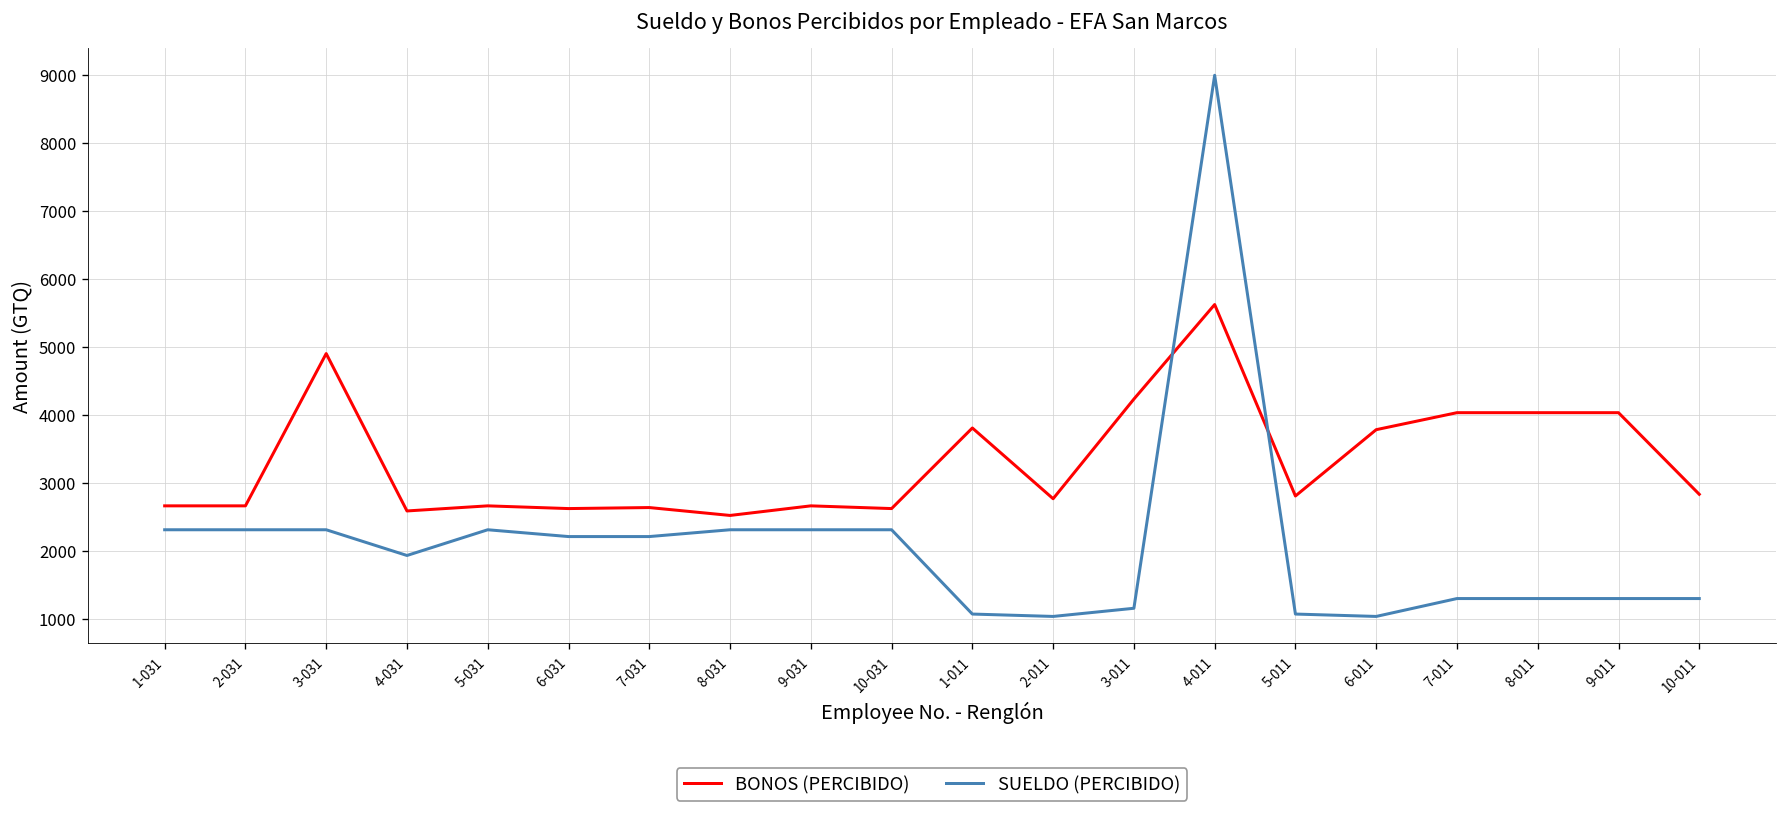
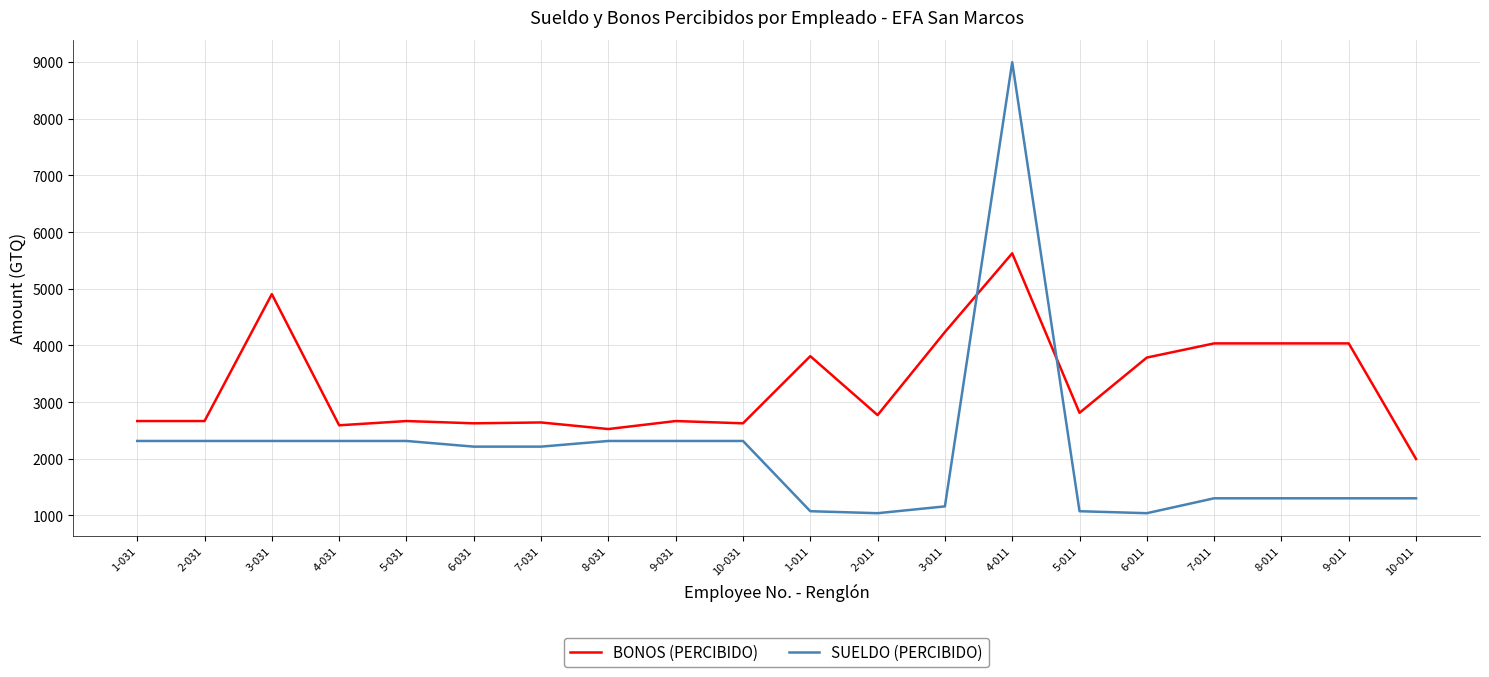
  {
    "BONOS (PERCIBIDO)": {
      "1-031": 2700,
      "2-031": 2700,
      "3-031": 4900,
      "4-031": 2600,
      "5-031": 2700,
      "6-031": 2600,
      "7-031": 2600,
      "8-031": 2500,
      "9-031": 2700,
      "10-031": 2600,
      "1-011": 3800,
      "2-011": 2800,
      "3-011": 4200,
      "4-011": 5600,
      "5-011": 2800,
      "6-011": 3800,
      "7-011": 4000,
      "8-011": 4000,
      "9-011": 4000,
-     "10-011": 2800
+     "10-011": 2000
    },
    "SUELDO (PERCIBIDO)": {
      "1-031": 2300,
      "2-031": 2300,
      "3-031": 2300,
-     "4-031": 1900,
+     "4-031": 2300,
      "5-031": 2300,
      "6-031": 2200,
      "7-031": 2200,
      "8-031": 2300,
      "9-031": 2300,
      "10-031": 2300,
      "1-011": 1100,
      "2-011": 1000,
      "3-011": 1200,
      "4-011": 9000,
      "5-011": 1100,
      "6-011": 1000,
      "7-011": 1300,
      "8-011": 1300,
      "9-011": 1300,
      "10-011": 1300
    }
  }
